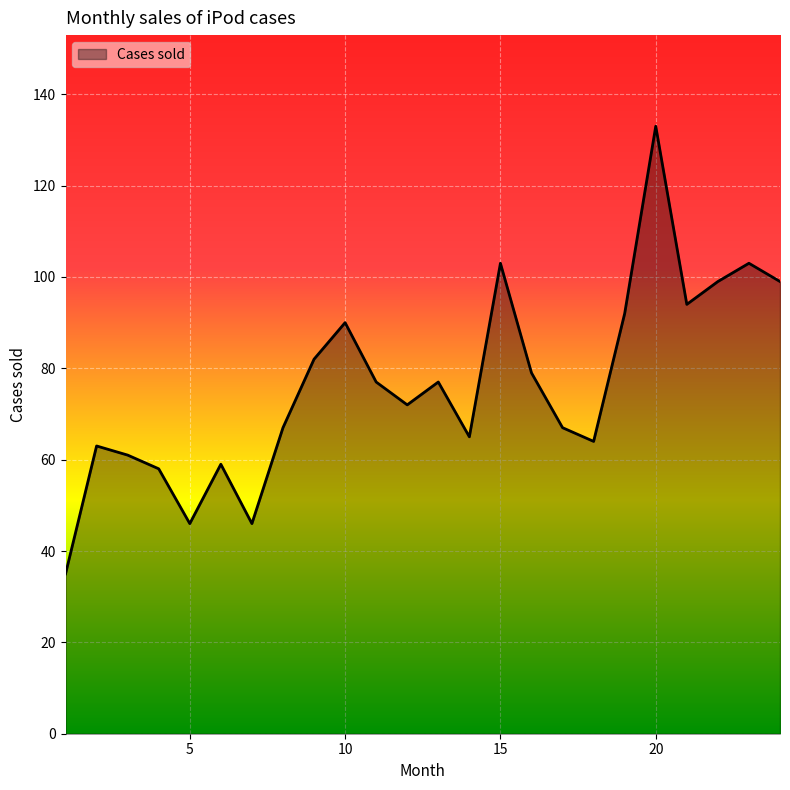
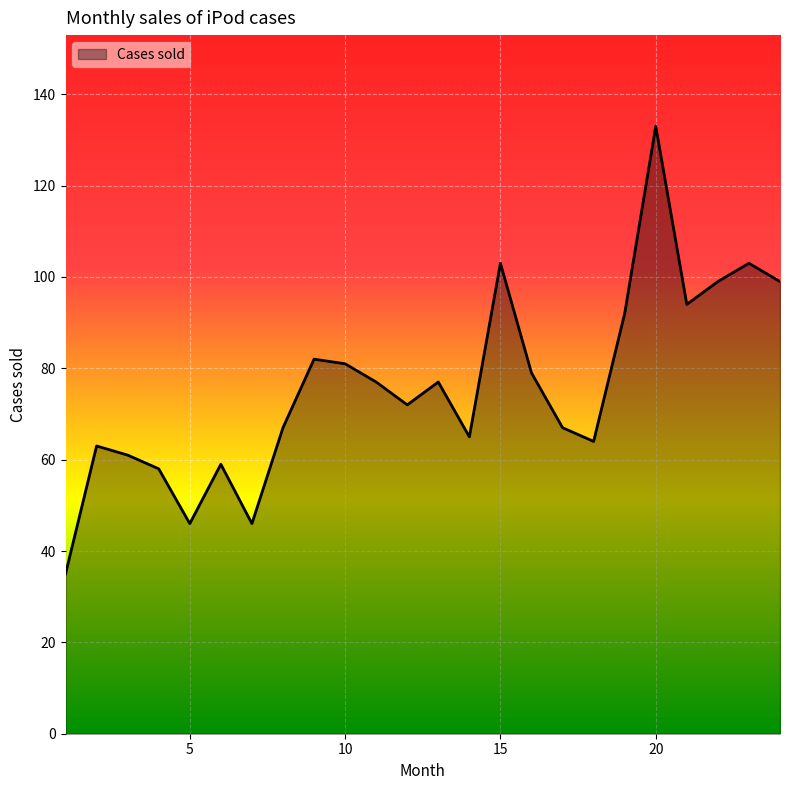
  {
    "5": 46,
-   "10": 90,
+   "10": 81,
    "15": 103,
    "20": 133
  }
